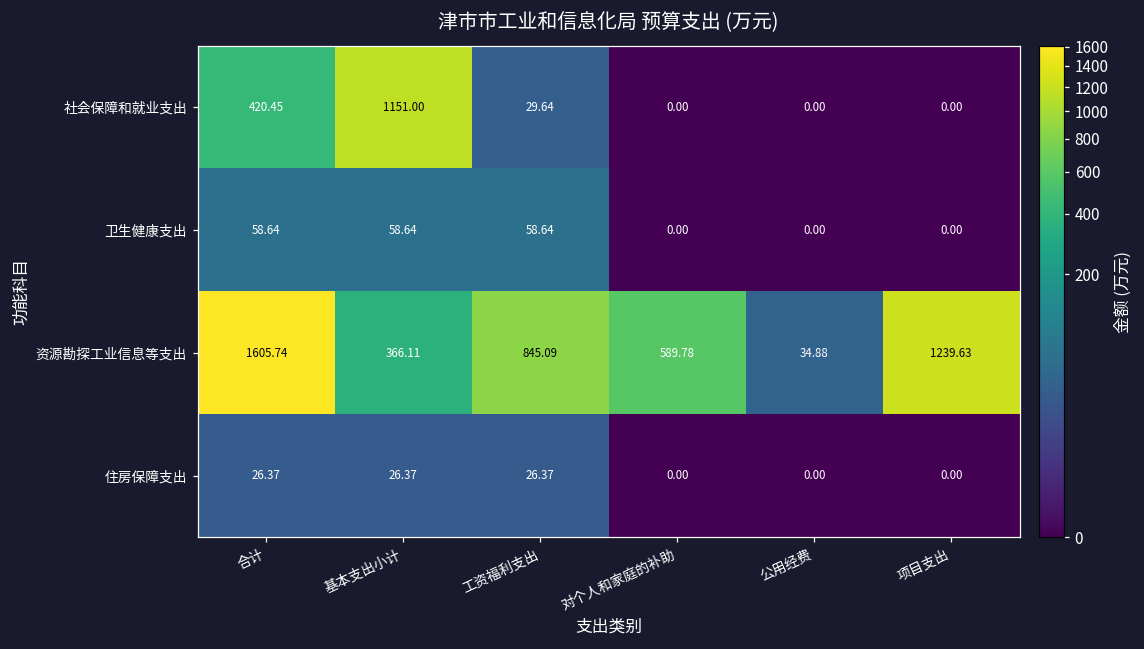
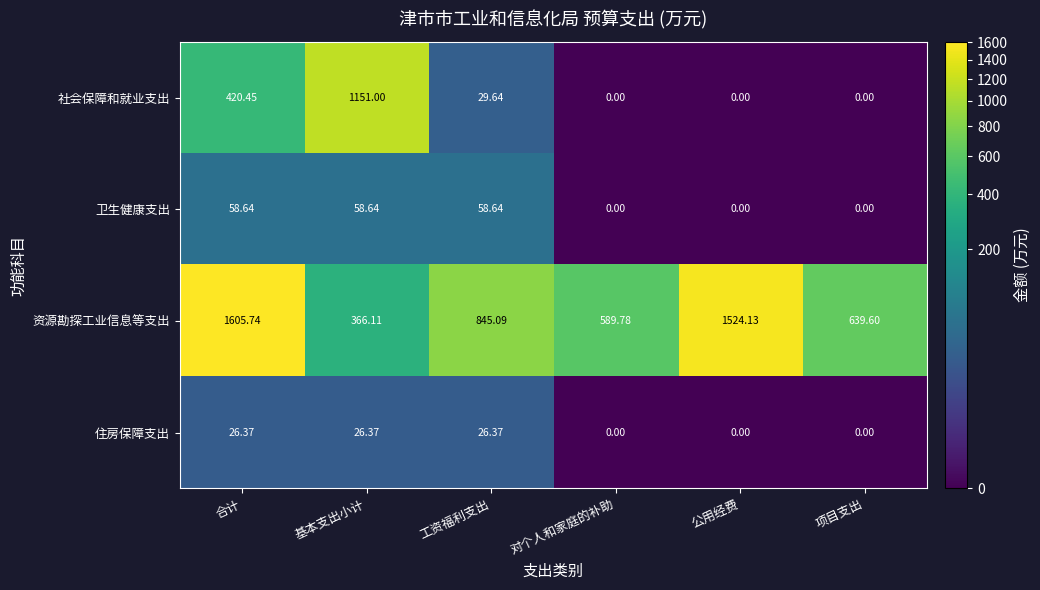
  {
    "社会保障和就业支出": {
      "合计": 420.45,
      "基本支出小计": 1151.00,
      "工资福利支出": 29.64,
      "对个人和家庭的补助": 0.00,
      "公用经费": 0.00,
      "项目支出": 0.00
    },
    "卫生健康支出": {
      "合计": 58.64,
      "基本支出小计": 58.64,
      "工资福利支出": 58.64,
      "对个人和家庭的补助": 0.00,
      "公用经费": 0.00,
      "项目支出": 0.00
    },
    "资源勘探工业信息等支出": {
      "合计": 1605.74,
      "基本支出小计": 366.11,
      "工资福利支出": 845.09,
      "对个人和家庭的补助": 589.78,
-     "公用经费": 34.88,
-     "项目支出": 1239.63
+     "公用经费": 1524.13,
+     "项目支出": 639.60
    },
    "住房保障支出": {
      "合计": 26.37,
      "基本支出小计": 26.37,
      "工资福利支出": 26.37,
      "对个人和家庭的补助": 0.00,
      "公用经费": 0.00,
      "项目支出": 0.00
    }
  }
